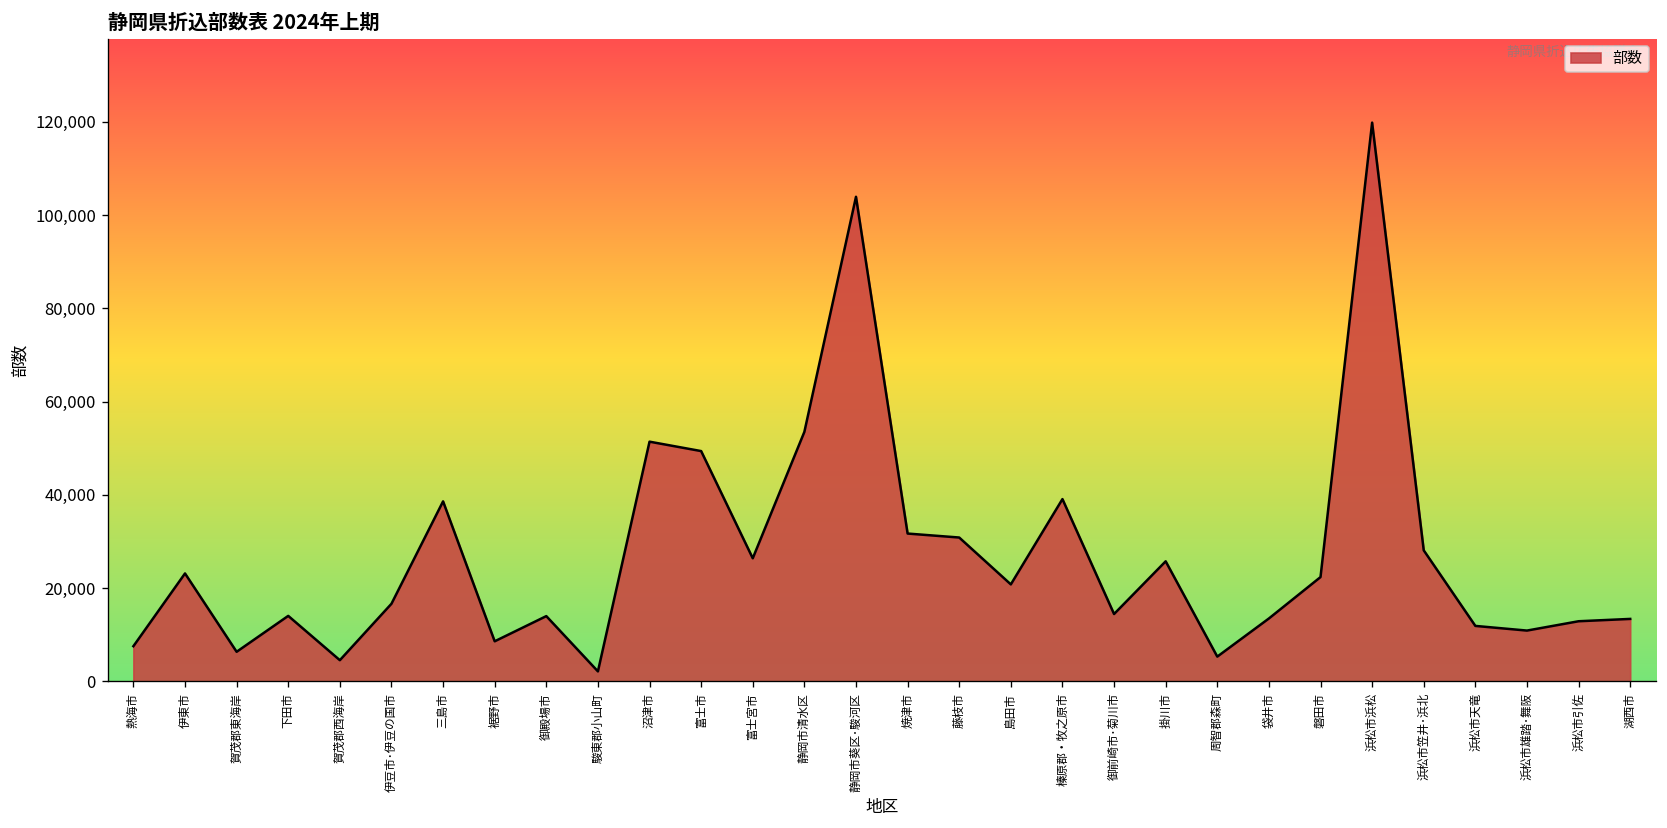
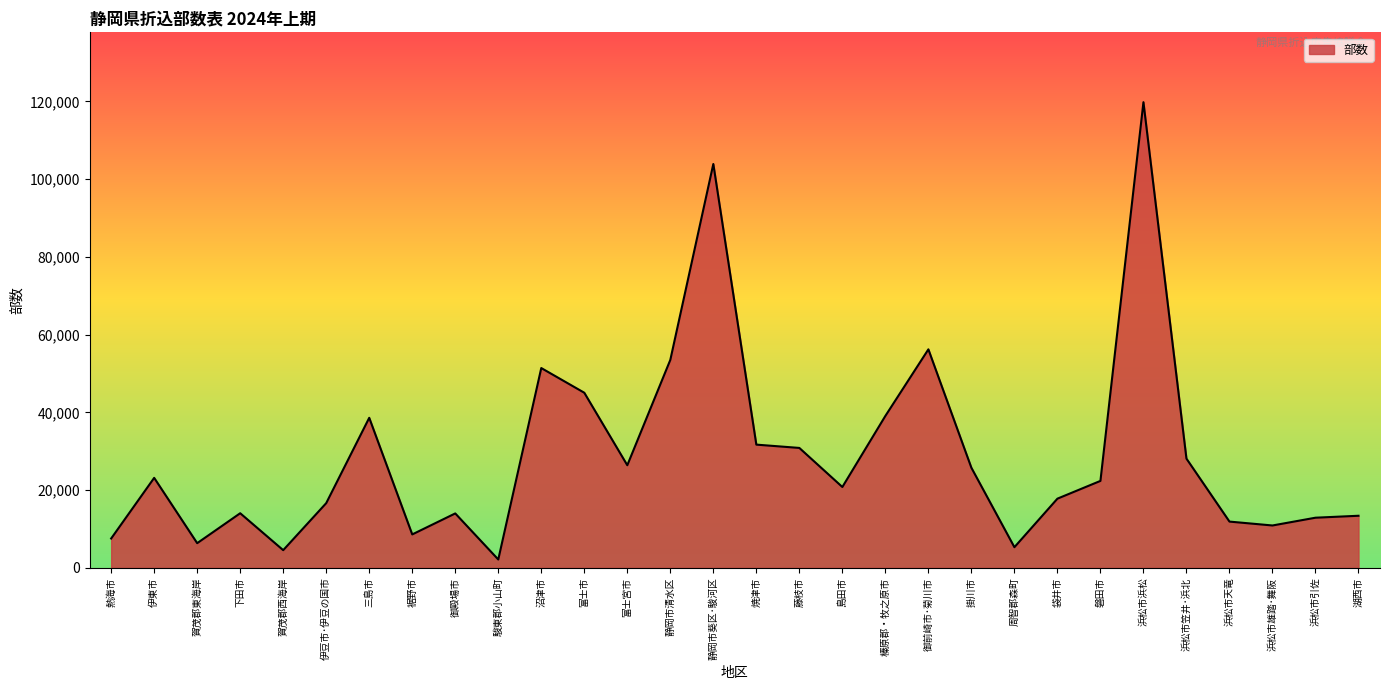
  {
    "熱海市": "8,000",
    "伊東市": "23,000",
    "賀茂郡東海岸": "6,000",
    "下田市": "14,000",
    "賀茂郡西海岸": "5,000",
    "伊豆市･伊豆の国市": "17,000",
    "三島市": "39,000",
    "裾野市": "9,000",
    "御殿場市": "14,000",
    "駿東郡小山町": "2,000",
    "沼津市": "51,000",
-   "富士市": "49,000",
+   "富士市": "45,000",
    "富士宮市": "26,000",
    "静岡市清水区": "54,000",
    "静岡市葵区･駿河区": "104,000",
    "焼津市": "32,000",
    "藤枝市": "31,000",
    "島田市": "21,000",
    "榛原郡・牧之原市": "39,000",
-   "御前崎市･菊川市": "14,000",
+   "御前崎市･菊川市": "56,000",
    "掛川市": "26,000",
    "周智郡森町": "5,000",
-   "袋井市": "13,000",
+   "袋井市": "18,000",
    "磐田市": "22,000",
    "浜松市浜松": "120,000",
    "浜松市笠井･浜北": "28,000",
    "浜松市天竜": "12,000",
    "浜松市雄踏･舞阪": "11,000",
    "浜松市引佐": "13,000",
    "湖西市": "13,000"
  }
